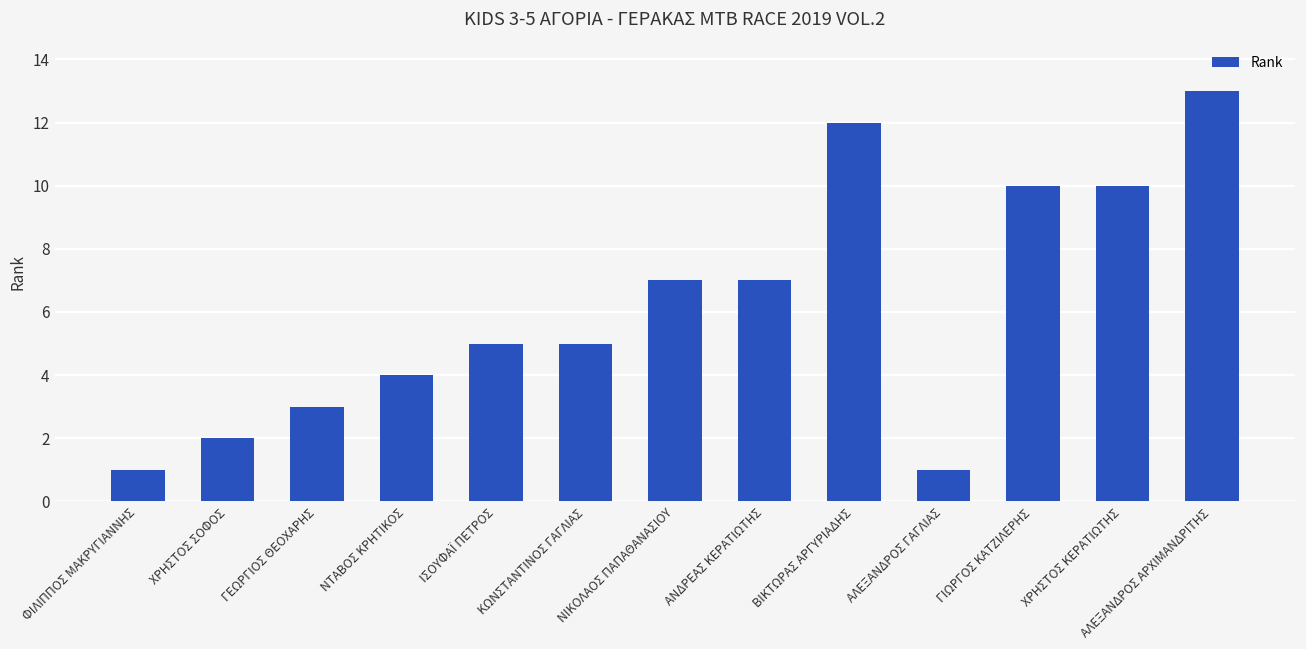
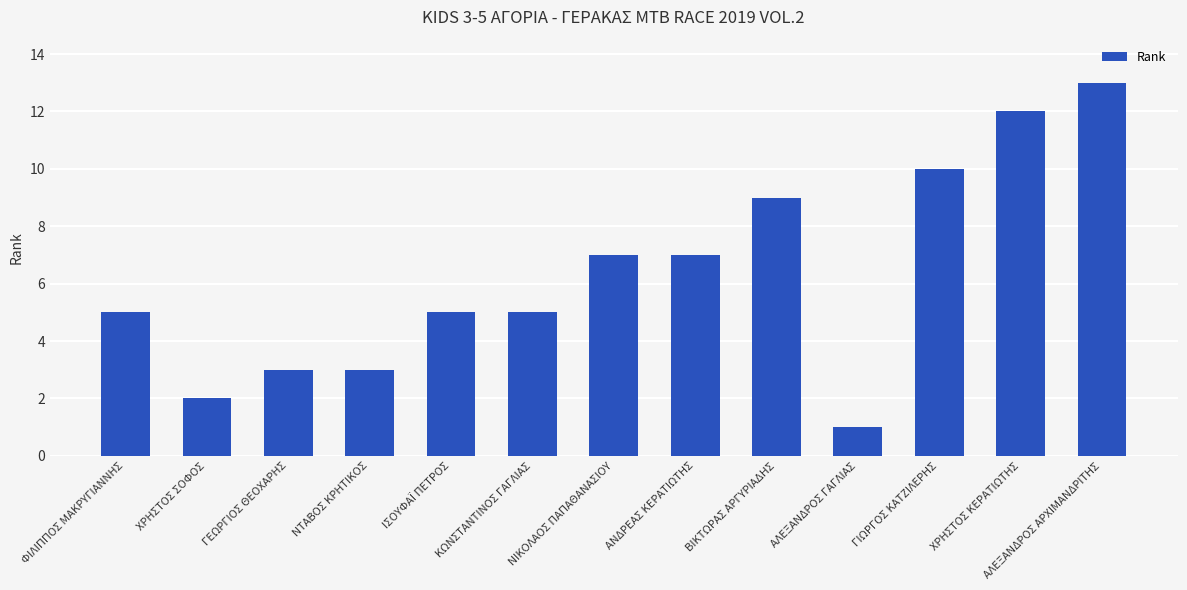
  {
-   "ΦΙΛΙΠΠΟΣ ΜΑΚΡΥΓΙΑΝΝΗΣ": 1,
+   "ΦΙΛΙΠΠΟΣ ΜΑΚΡΥΓΙΑΝΝΗΣ": 5,
    "ΧΡΗΣΤΟΣ ΣΟΦΟΣ": 2,
    "ΓΕΩΡΓΙΟΣ ΘΕΟΧΑΡΗΣ": 3,
-   "ΝΤΑΒΟΣ ΚΡΗΤΙΚΟΣ": 4,
+   "ΝΤΑΒΟΣ ΚΡΗΤΙΚΟΣ": 3,
    "ΙΣΟΥΦΑΪ ΠΕΤΡΟΣ": 5,
    "ΚΩΝΣΤΑΝΤΙΝΟΣ ΓΑΓΛΙΑΣ": 5,
    "ΝΙΚΟΛΑΟΣ ΠΑΠΑΘΑΝΑΣΙΟΥ": 7,
    "ΑΝΔΡΕΑΣ ΚΕΡΑΤΙΩΤΗΣ": 7,
-   "ΒΙΚΤΩΡΑΣ ΑΡΓΥΡΙΑΔΗΣ": 12,
+   "ΒΙΚΤΩΡΑΣ ΑΡΓΥΡΙΑΔΗΣ": 9,
    "ΑΛΕΞΑΝΔΡΟΣ ΓΑΓΛΙΑΣ": 1,
    "ΓΙΩΡΓΟΣ ΚΑΤΖΙΛΕΡΗΣ": 10,
-   "ΧΡΗΣΤΟΣ ΚΕΡΑΤΙΩΤΗΣ": 10,
+   "ΧΡΗΣΤΟΣ ΚΕΡΑΤΙΩΤΗΣ": 12,
    "ΑΛΕΞΑΝΔΡΟΣ ΑΡΧΙΜΑΝΔΡΙΤΗΣ": 13
  }
